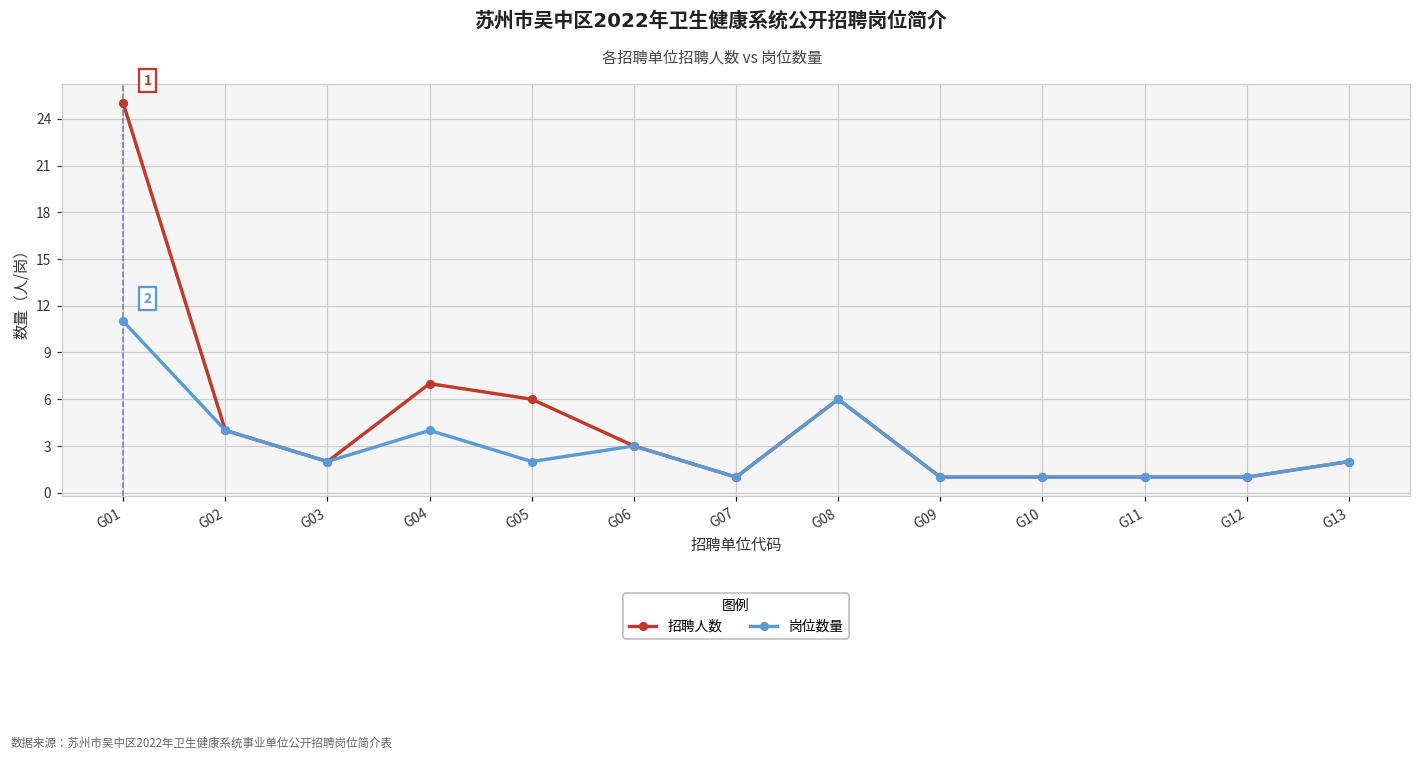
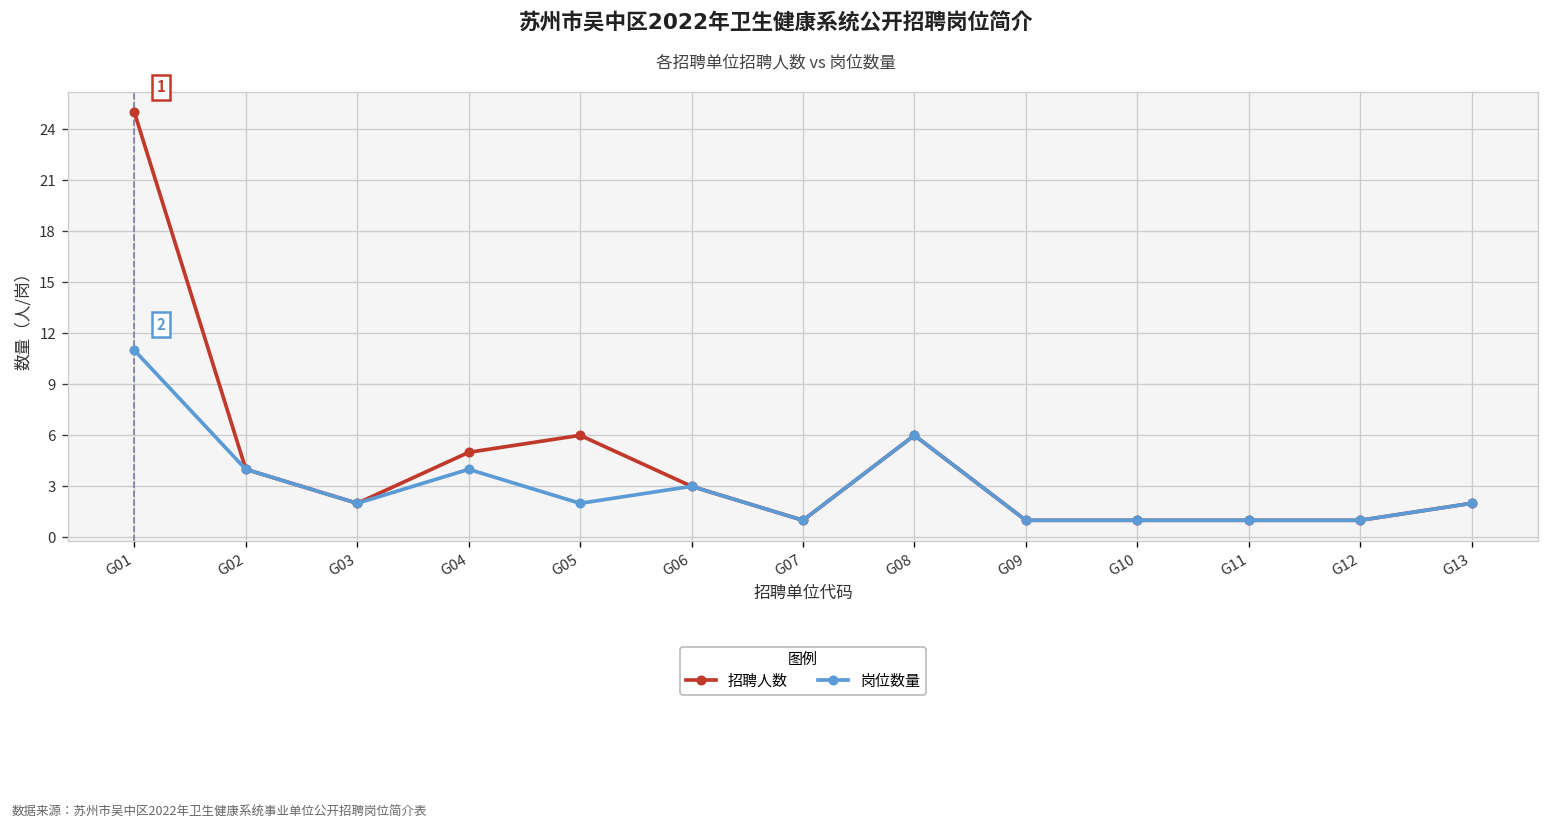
  {
    "招聘人数": {
-     "G04": 7,
+     "G04": 5,
      "G05": 6
    },
    "岗位数量": {
      "G04": 4,
      "G05": 2
    }
  }
